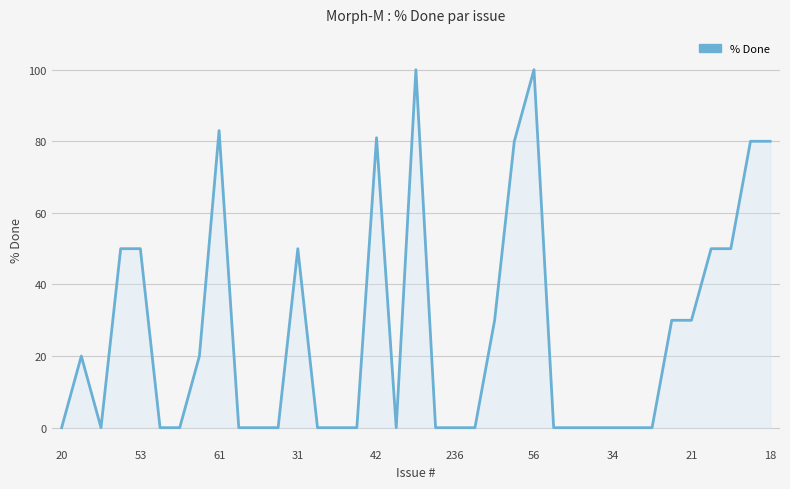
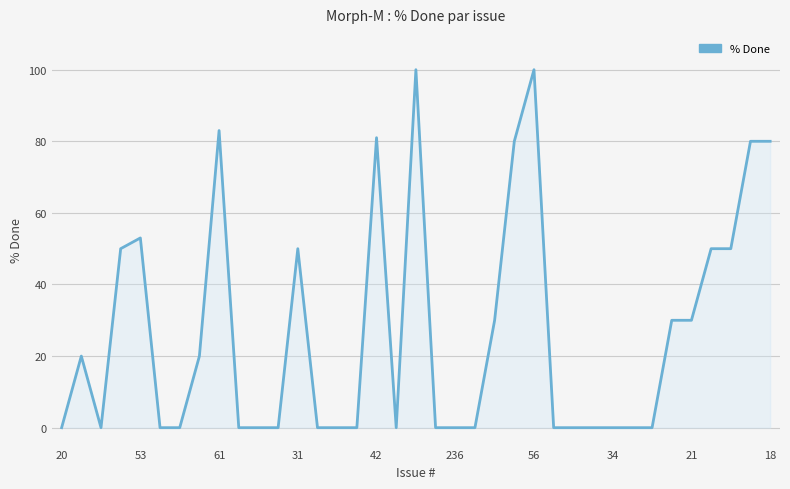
  {
    "20": 0,
-   "53": 50,
+   "53": 53,
    "61": 83,
    "42": 81,
    "236": 0,
    "56": 100
  }
